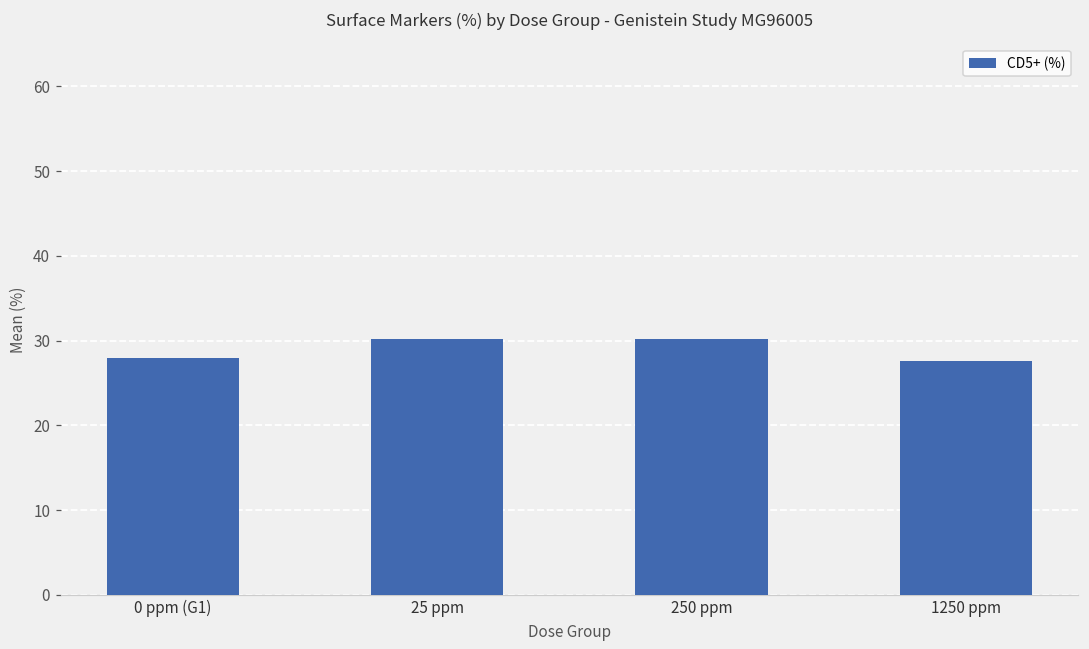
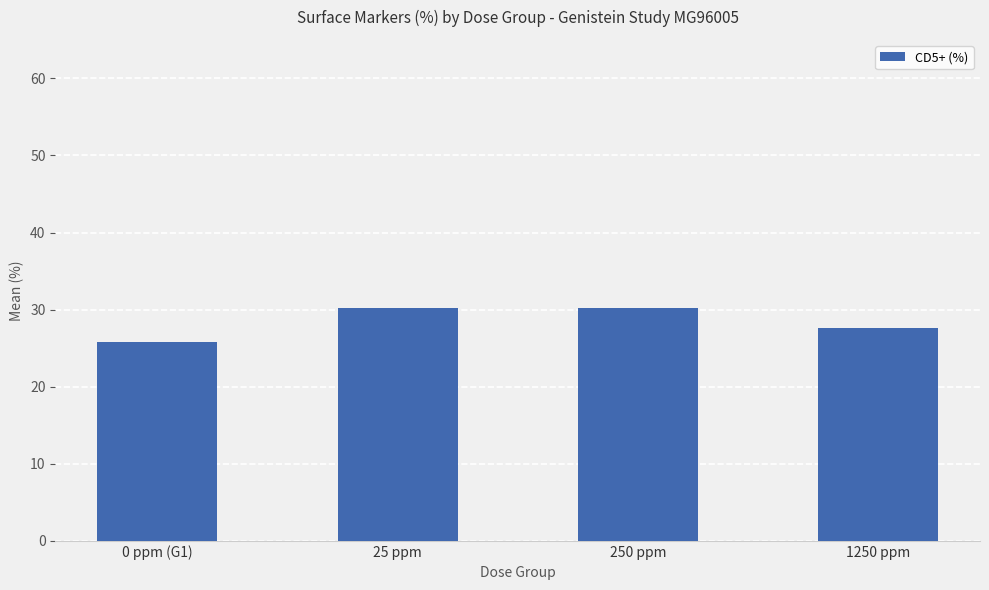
  {
-   "0 ppm (G1)": 28,
+   "0 ppm (G1)": 26,
    "25 ppm": 30,
    "250 ppm": 30,
    "1250 ppm": 28
  }
